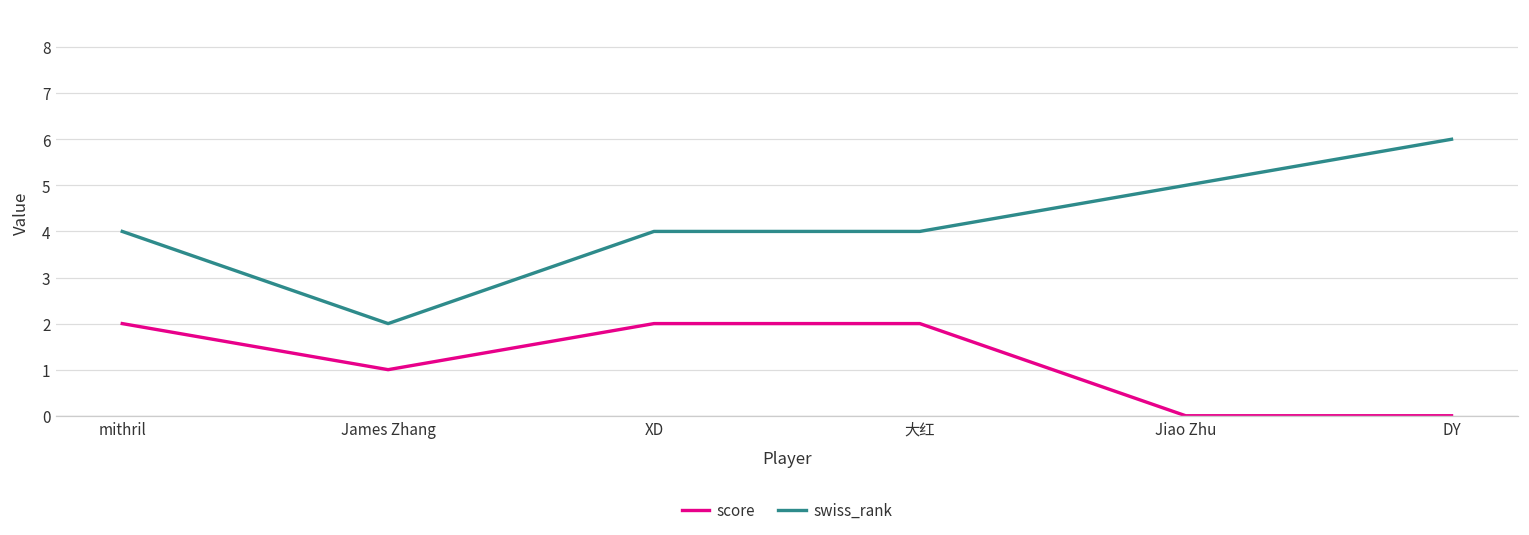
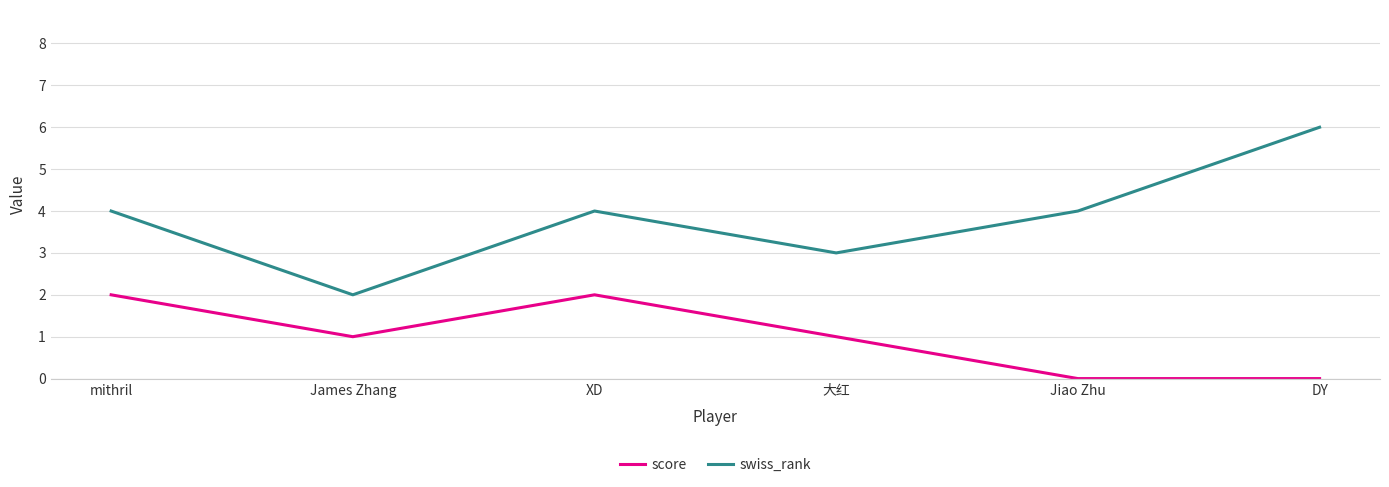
  {
    "score": {
      "mithril": 2,
      "James Zhang": 1,
      "XD": 2,
-     "大红": 2,
+     "大红": 1,
      "Jiao Zhu": 0,
      "DY": 0
    },
    "swiss_rank": {
      "mithril": 4,
      "James Zhang": 2,
      "XD": 4,
-     "大红": 4,
-     "Jiao Zhu": 5,
+     "大红": 3,
+     "Jiao Zhu": 4,
      "DY": 6
    }
  }
